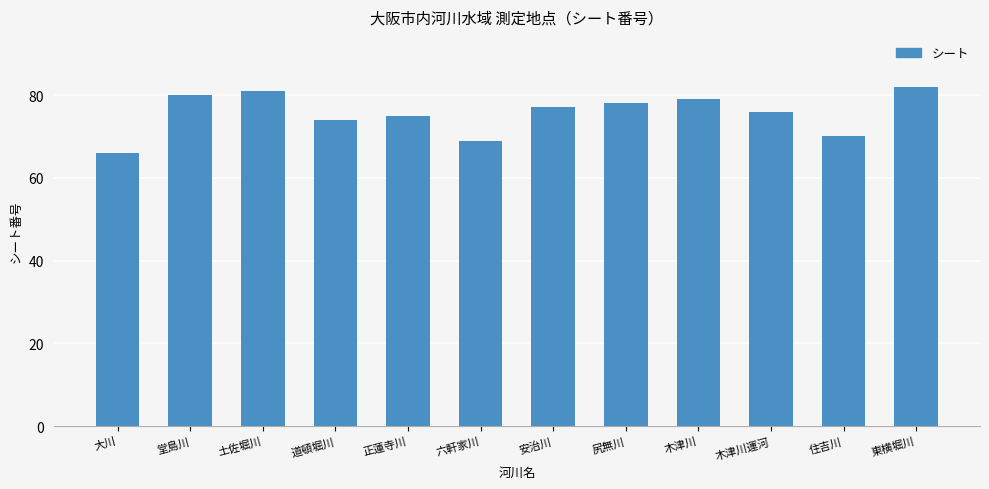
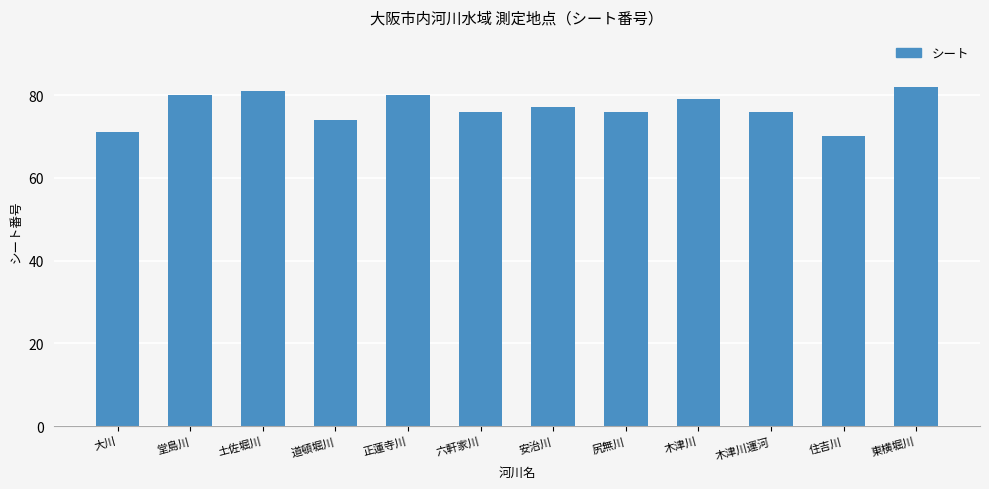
  {
-   "大川": 66,
+   "大川": 71,
    "堂島川": 80,
    "土佐堀川": 81,
    "道頓堀川": 74,
-   "正蓮寺川": 75,
-   "六軒家川": 69,
+   "正蓮寺川": 80,
+   "六軒家川": 76,
    "安治川": 77,
-   "尻無川": 78,
+   "尻無川": 76,
    "木津川": 79,
    "木津川運河": 76,
    "住吉川": 70,
    "東横堀川": 82
  }
